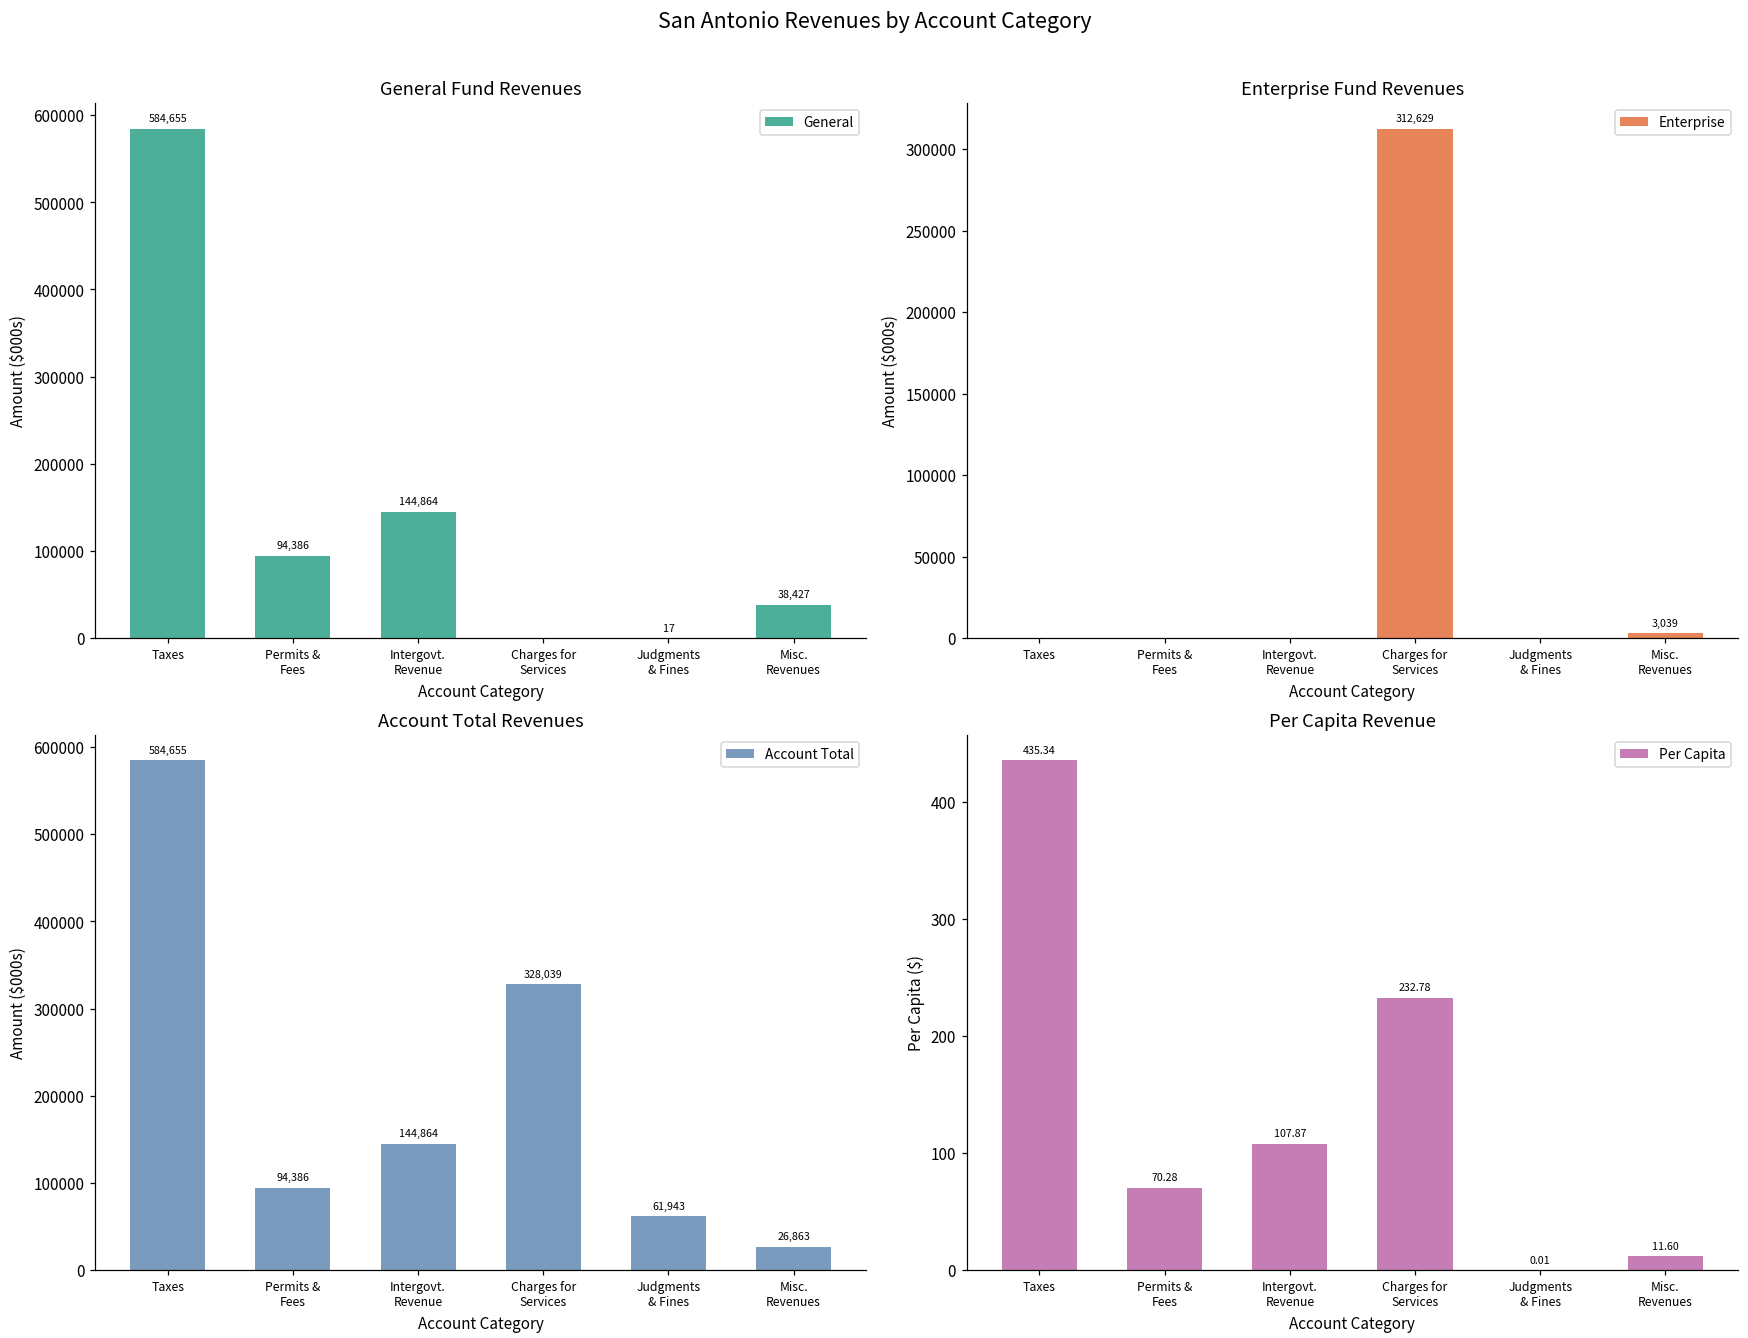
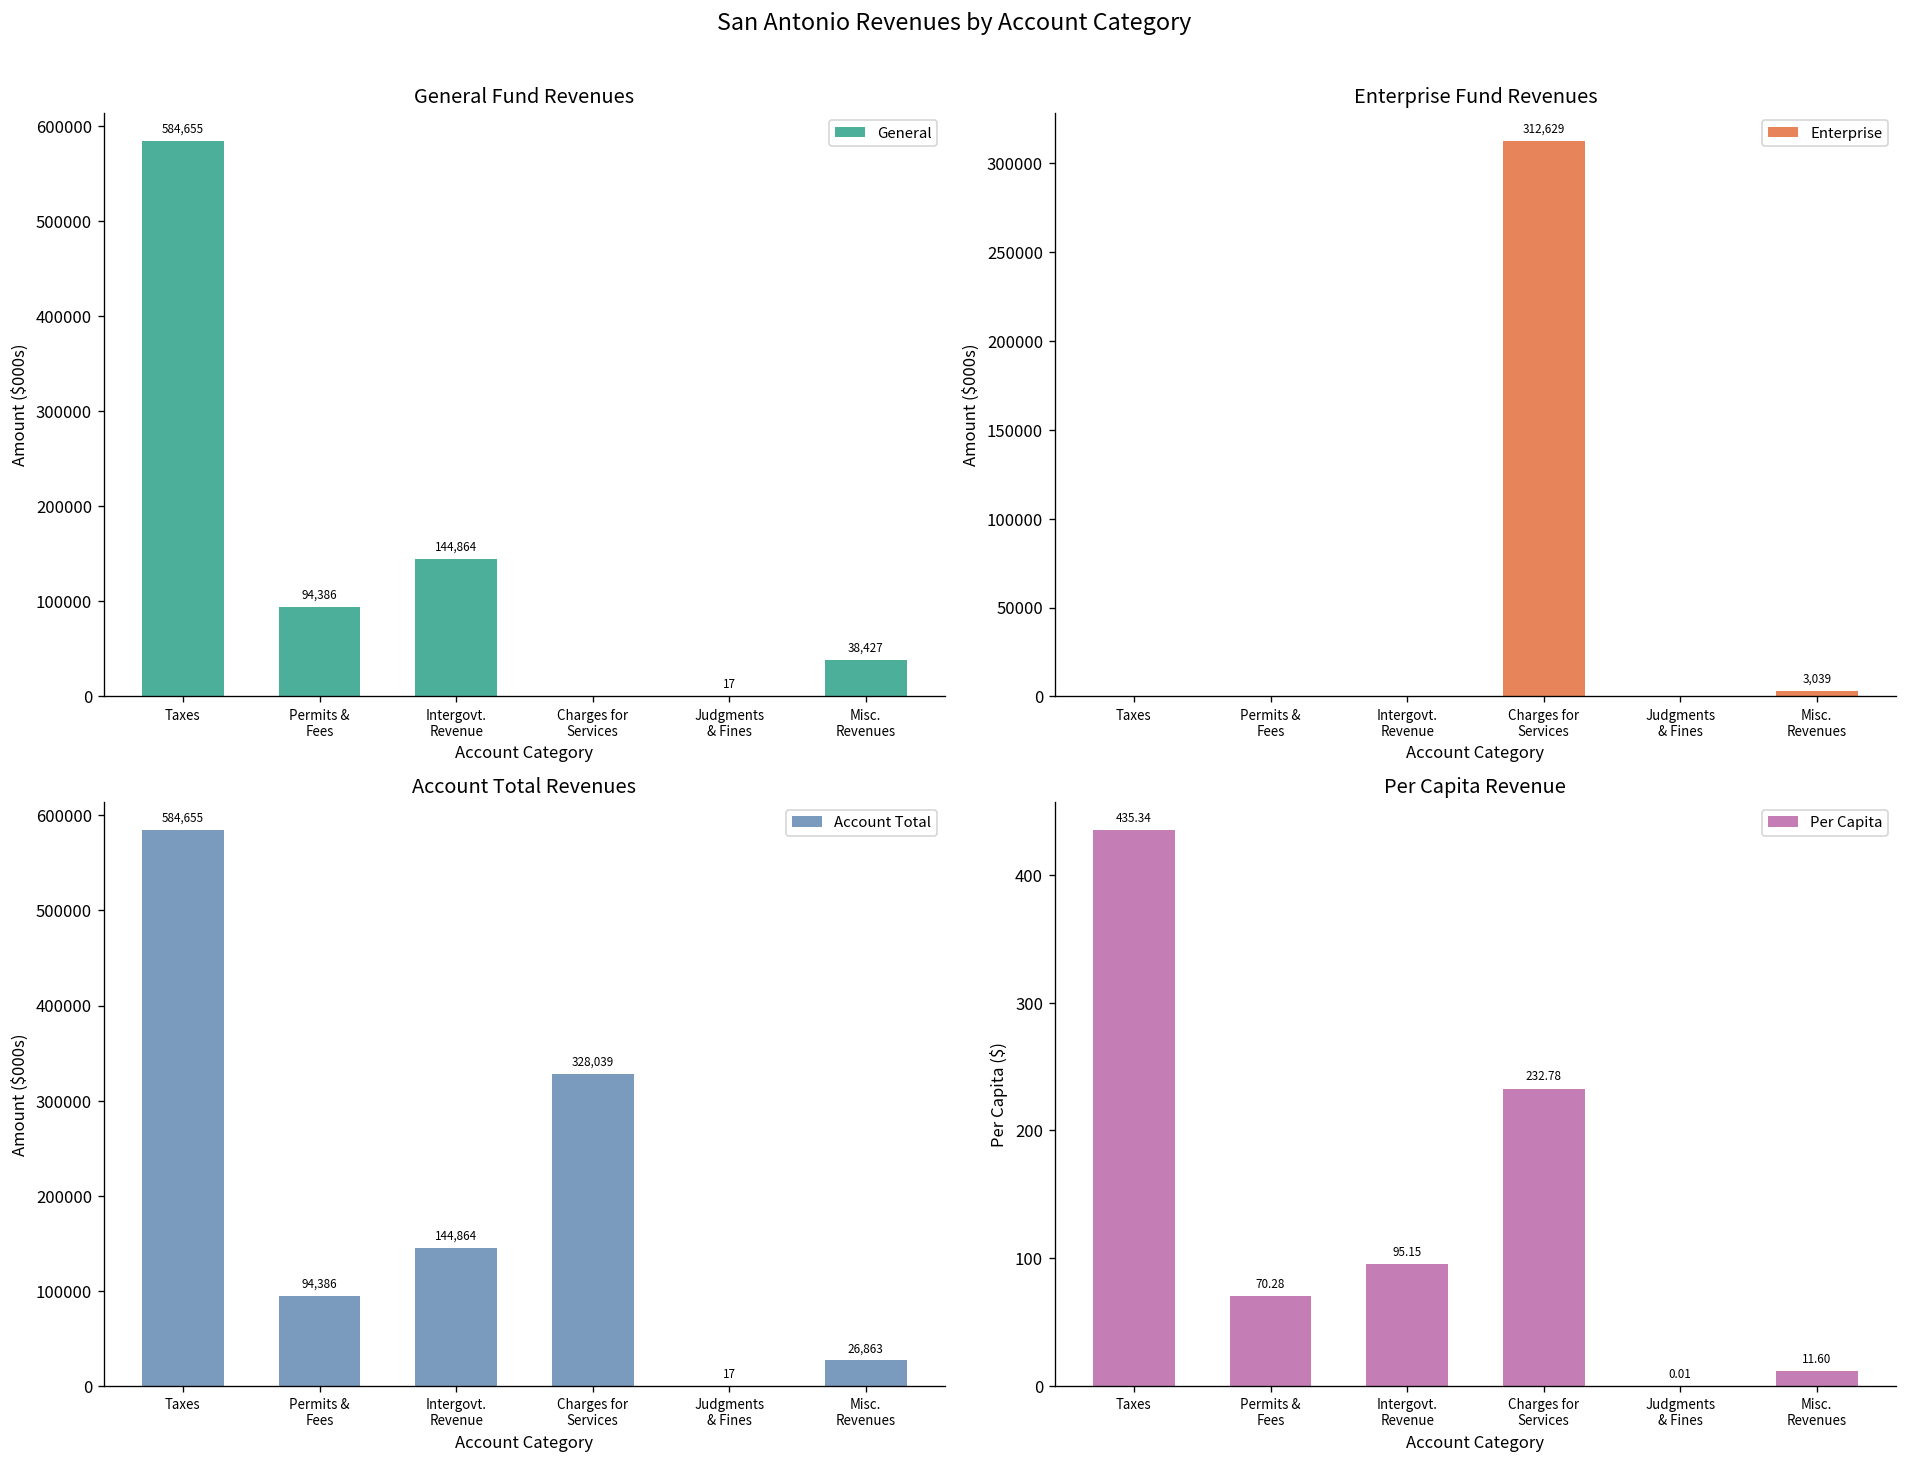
  {
    "General Fund Revenues": {
      "Taxes": "584,655",
      "Permits & Fees": "94,386",
      "Intergovt. Revenue": "144,864",
      "Judgments & Fines": "17",
      "Misc. Revenues": "38,427"
    },
    "Enterprise Fund Revenues": {
      "Charges for Services": "312,629",
      "Misc. Revenues": "3,039"
    },
    "Account Total Revenues": {
      "Taxes": "584,655",
      "Permits & Fees": "94,386",
      "Intergovt. Revenue": "144,864",
      "Charges for Services": "328,039",
-     "Judgments & Fines": "61,943",
+     "Judgments & Fines": "17",
      "Misc. Revenues": "26,863"
    },
    "Per Capita Revenue": {
      "Taxes": "435.34",
      "Permits & Fees": "70.28",
-     "Intergovt. Revenue": "107.87",
+     "Intergovt. Revenue": "95.15",
      "Charges for Services": "232.78",
      "Judgments & Fines": "0.01",
      "Misc. Revenues": "11.60"
    }
  }
